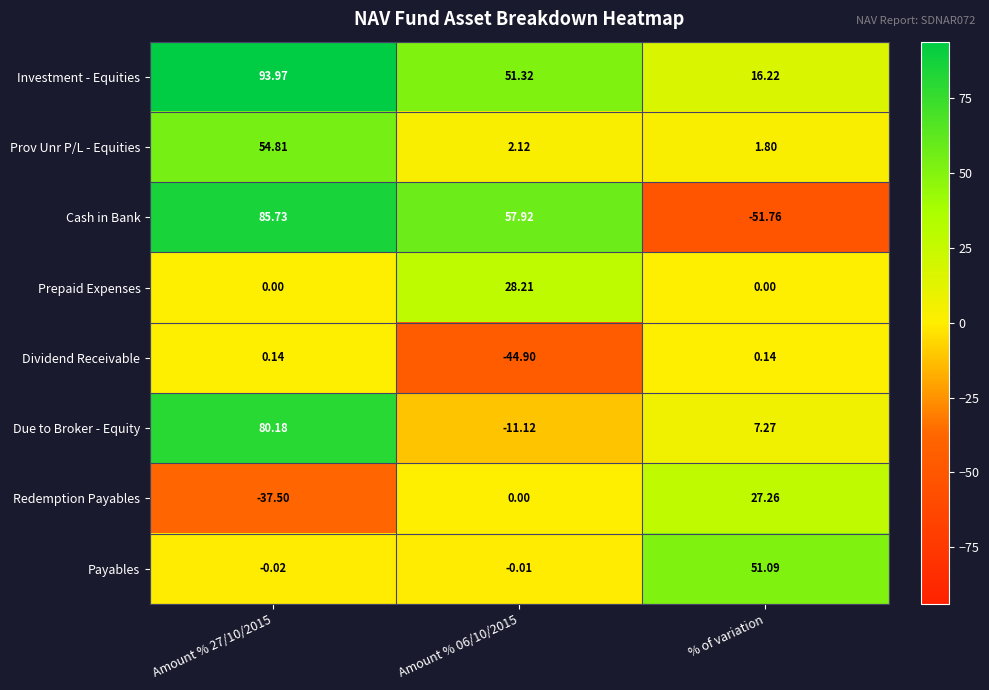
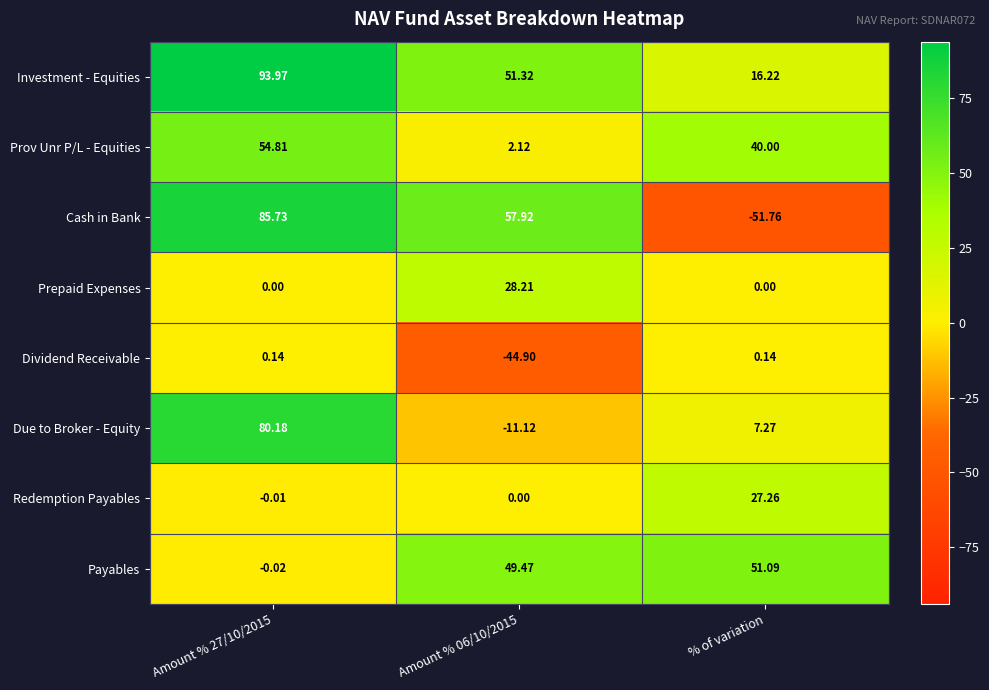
  {
    "Investment - Equities": {
      "Amount % 27/10/2015": 93.97,
      "Amount % 06/10/2015": 51.32,
      "% of variation": 16.22
    },
    "Prov Unr P/L - Equities": {
      "Amount % 27/10/2015": 54.81,
      "Amount % 06/10/2015": 2.12,
-     "% of variation": 1.80
+     "% of variation": 40.00
    },
    "Cash in Bank": {
      "Amount % 27/10/2015": 85.73,
      "Amount % 06/10/2015": 57.92,
      "% of variation": -51.76
    },
    "Prepaid Expenses": {
      "Amount % 27/10/2015": 0.00,
      "Amount % 06/10/2015": 28.21,
      "% of variation": 0.00
    },
    "Dividend Receivable": {
      "Amount % 27/10/2015": 0.14,
      "Amount % 06/10/2015": -44.90,
      "% of variation": 0.14
    },
    "Due to Broker - Equity": {
      "Amount % 27/10/2015": 80.18,
      "Amount % 06/10/2015": -11.12,
      "% of variation": 7.27
    },
    "Redemption Payables": {
-     "Amount % 27/10/2015": -37.50,
+     "Amount % 27/10/2015": -0.01,
      "Amount % 06/10/2015": 0.00,
      "% of variation": 27.26
    },
    "Payables": {
      "Amount % 27/10/2015": -0.02,
-     "Amount % 06/10/2015": -0.01,
+     "Amount % 06/10/2015": 49.47,
      "% of variation": 51.09
    }
  }
